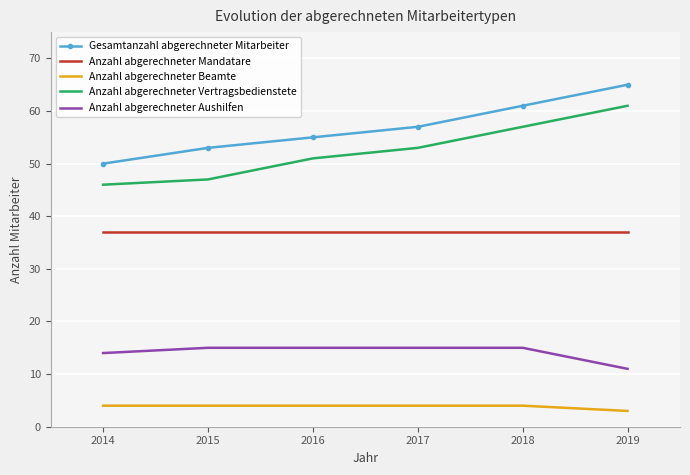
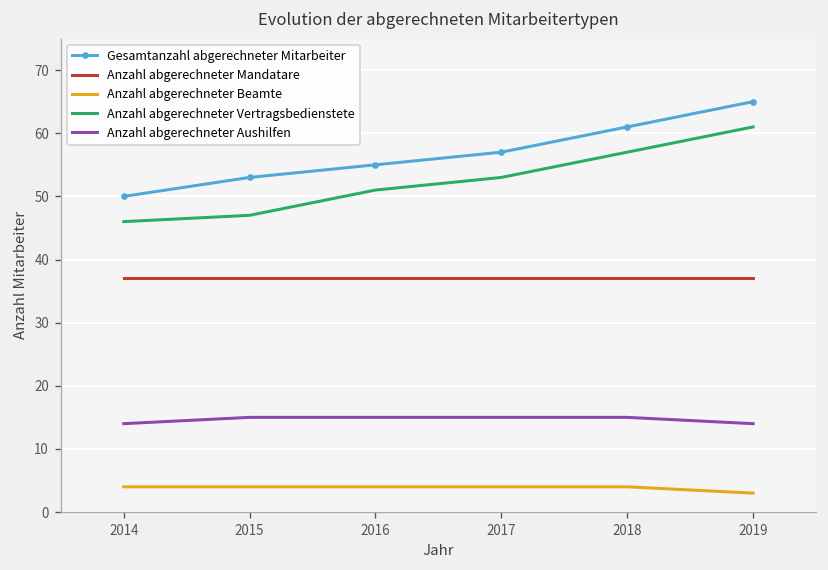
  {
    "Gesamtanzahl abgerechneter Mitarbeiter": {
      "2014": 50,
      "2015": 53,
      "2016": 55,
      "2017": 57,
      "2018": 61,
      "2019": 65
    },
    "Anzahl abgerechneter Mandatare": {
      "2014": 37,
      "2015": 37,
      "2016": 37,
      "2017": 37,
      "2018": 37,
      "2019": 37
    },
    "Anzahl abgerechneter Beamte": {
      "2014": 4,
      "2015": 4,
      "2016": 4,
      "2017": 4,
      "2018": 4,
      "2019": 3
    },
    "Anzahl abgerechneter Vertragsbedienstete": {
      "2014": 46,
      "2015": 47,
      "2016": 51,
      "2017": 53,
      "2018": 57,
      "2019": 61
    },
    "Anzahl abgerechneter Aushilfen": {
      "2014": 14,
      "2015": 15,
      "2016": 15,
      "2017": 15,
      "2018": 15,
-     "2019": 11
+     "2019": 14
    }
  }
